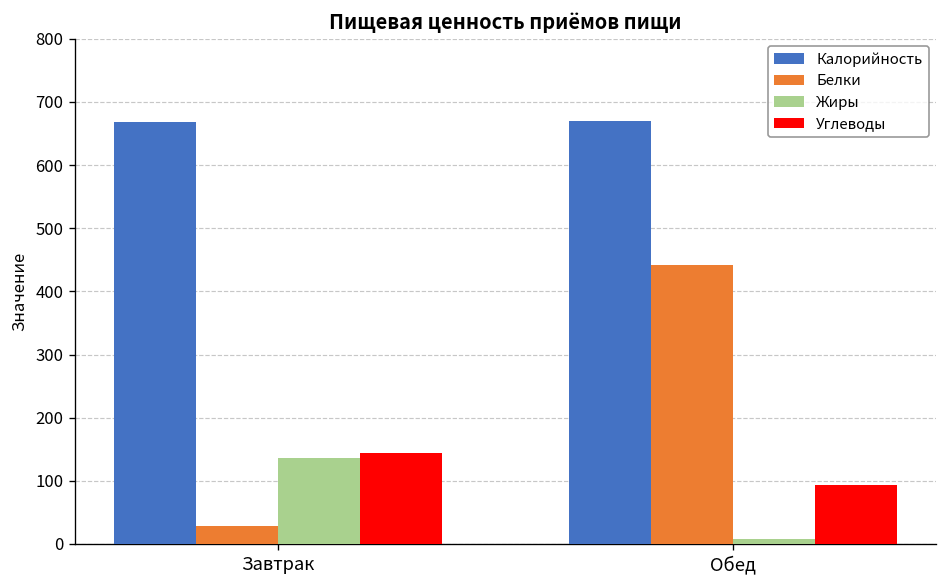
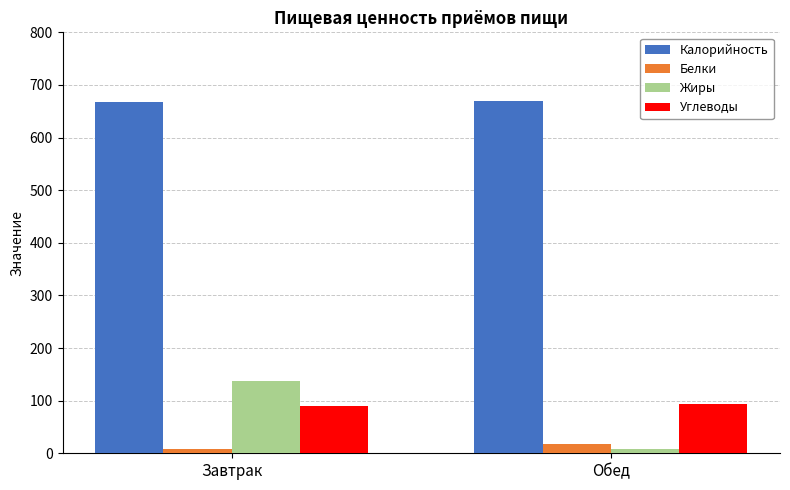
  {
    "Калорийность": {
      "Завтрак": 670,
      "Обед": 670
    },
    "Белки": {
-     "Завтрак": 30,
-     "Обед": 440
+     "Завтрак": 10,
+     "Обед": 20
    },
    "Жиры": {
      "Завтрак": 140,
      "Обед": 10
    },
    "Углеводы": {
-     "Завтрак": 140,
+     "Завтрак": 90,
      "Обед": 90
    }
  }
